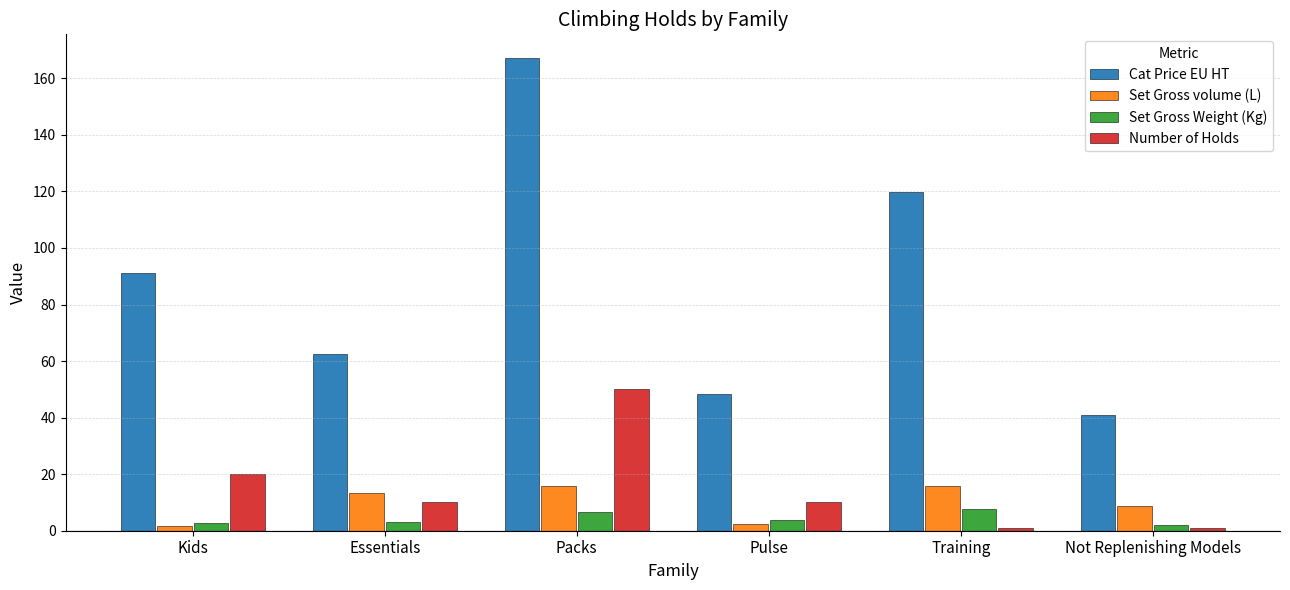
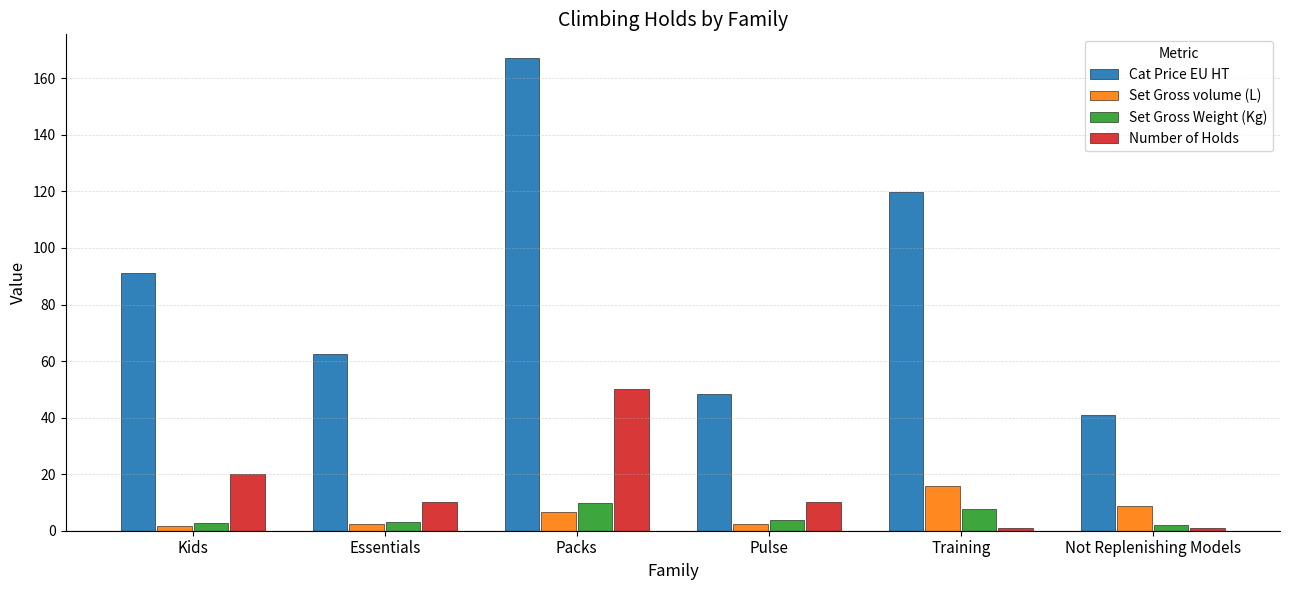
  {
    "Cat Price EU HT": {
      "Kids": 91,
      "Essentials": 62,
      "Packs": 167,
      "Pulse": 48,
      "Training": 120,
      "Not Replenishing Models": 41
    },
    "Set Gross volume (L)": {
      "Kids": 2,
-     "Essentials": 13,
-     "Packs": 16,
+     "Essentials": 2,
+     "Packs": 7,
      "Pulse": 2,
      "Training": 16,
      "Not Replenishing Models": 9
    },
    "Set Gross Weight (Kg)": {
      "Kids": 3,
      "Essentials": 3,
-     "Packs": 7,
+     "Packs": 10,
      "Pulse": 4,
      "Training": 8,
      "Not Replenishing Models": 2
    },
    "Number of Holds": {
      "Kids": 20,
      "Essentials": 10,
      "Packs": 50,
      "Pulse": 10,
      "Training": 1,
      "Not Replenishing Models": 1
    }
  }
